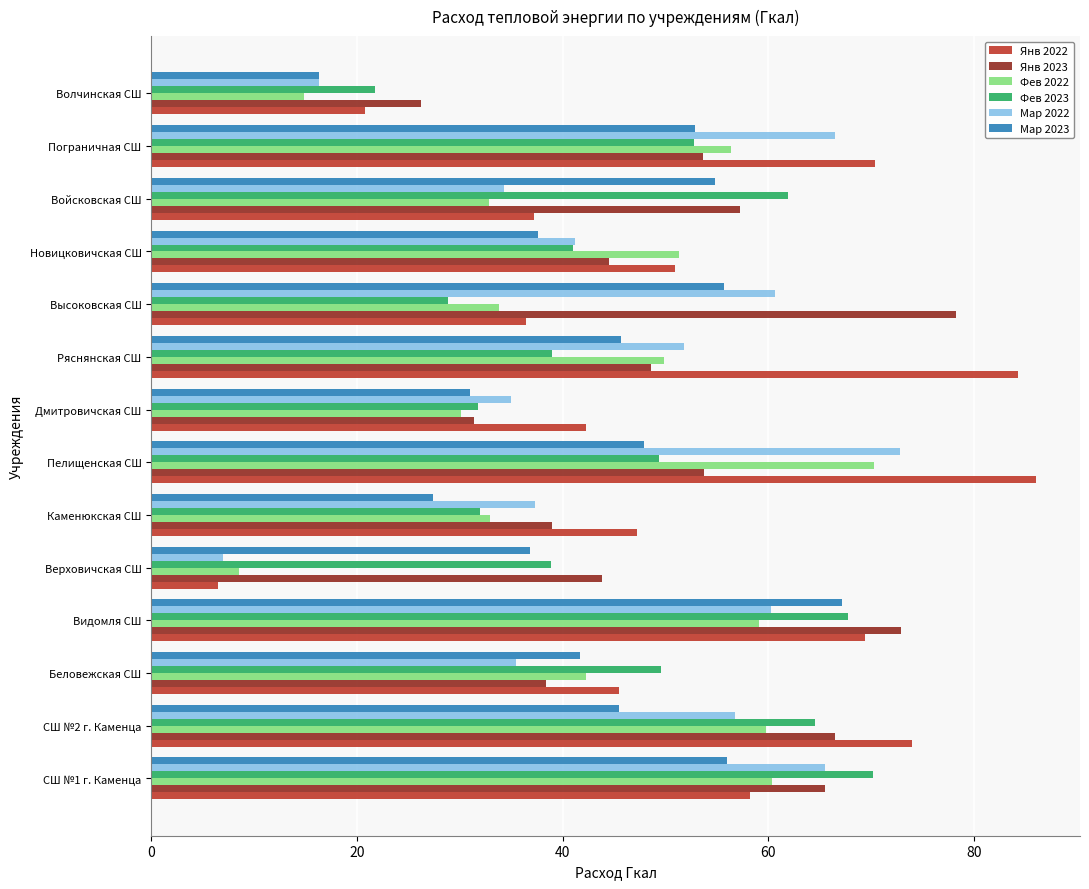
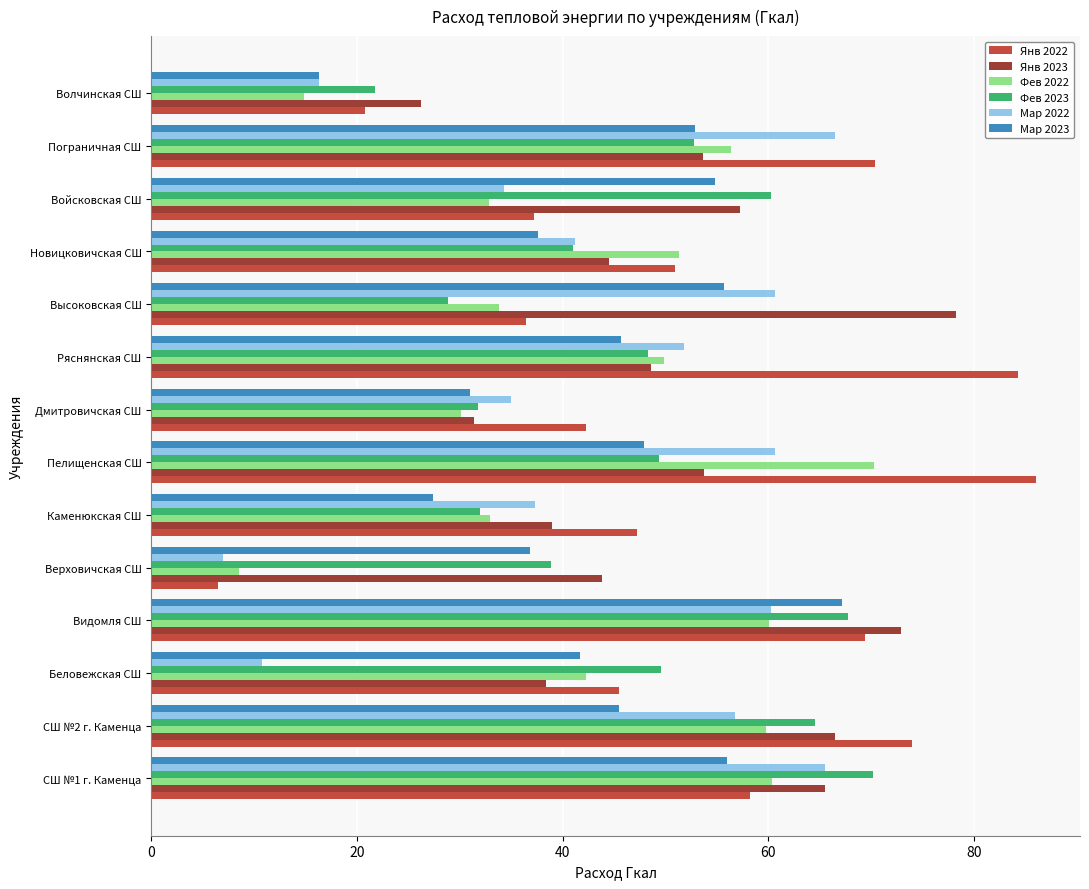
  {
    "Фев 2022": {
      "Волчинская СШ": 14.8,
      "Пограничная СШ": 56.4,
      "Войсковская СШ": 32.8,
      "Новицковичская СШ": 51.3,
      "Высоковская СШ": 33.8,
      "Ряснянская СШ": 49.8,
      "Дмитровичская СШ": 30.1,
      "Пелищенская СШ": 70.3,
      "Каменюкская СШ": 32.9,
      "Верховичская СШ": 8.5,
-     "Видомля СШ": 59.1,
+     "Видомля СШ": 60.1,
      "Беловежская СШ": 42.2,
      "СШ №2 г. Каменца": 59.7,
      "СШ №1 г. Каменца": 60.4
    },
    "Фев 2023": {
      "Волчинская СШ": 21.8,
      "Пограничная СШ": 52.8,
-     "Войсковская СШ": 61.9,
+     "Войсковская СШ": 60.3,
      "Новицковичская СШ": 41.0,
      "Высоковская СШ": 28.8,
-     "Ряснянская СШ": 39.0,
+     "Ряснянская СШ": 48.3,
      "Дмитровичская СШ": 31.7,
      "Пелищенская СШ": 49.3,
      "Каменюкская СШ": 32.0,
      "Верховичская СШ": 38.8,
      "Видомля СШ": 67.7,
      "Беловежская СШ": 49.6,
      "СШ №2 г. Каменца": 64.5,
      "СШ №1 г. Каменца": 70.1
    },
    "Мар 2022": {
      "Волчинская СШ": 16.3,
      "Пограничная СШ": 66.5,
      "Войсковская СШ": 34.3,
      "Новицковичская СШ": 41.2,
      "Высоковская СШ": 60.6,
      "Ряснянская СШ": 51.8,
      "Дмитровичская СШ": 34.9,
-     "Пелищенская СШ": 72.8,
+     "Пелищенская СШ": 60.7,
      "Каменюкская СШ": 37.3,
      "Верховичская СШ": 6.9,
      "Видомля СШ": 60.3,
-     "Беловежская СШ": 35.5,
+     "Беловежская СШ": 10.8,
      "СШ №2 г. Каменца": 56.7,
      "СШ №1 г. Каменца": 65.5
    },
    "Мар 2023": {
      "Волчинская СШ": 16.3,
      "Пограничная СШ": 52.9,
      "Войсковская СШ": 54.9,
      "Новицковичская СШ": 37.6,
      "Высоковская СШ": 55.6,
      "Ряснянская СШ": 45.7,
      "Дмитровичская СШ": 31.0,
      "Пелищенская СШ": 47.9,
      "Каменюкская СШ": 27.4,
      "Верховичская СШ": 36.9,
      "Видомля СШ": 67.1,
      "Беловежская СШ": 41.6,
      "СШ №2 г. Каменца": 45.5,
      "СШ №1 г. Каменца": 56.0
    }
  }
